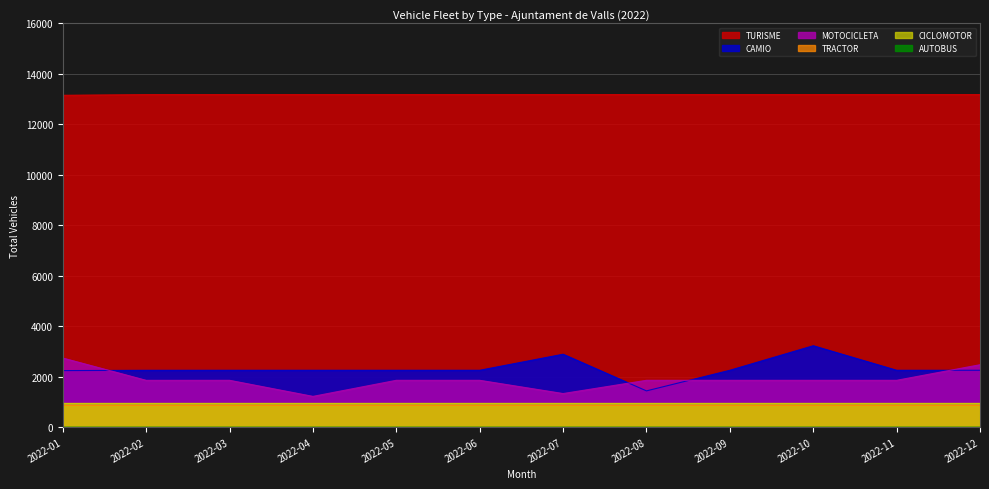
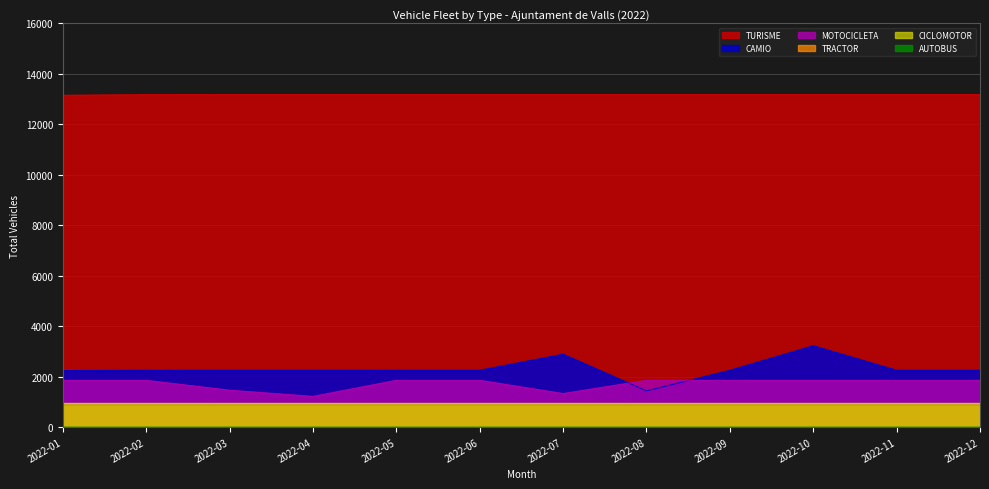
  {
    "TURISME": {
      "2022-01": 13200,
      "2022-02": 13200,
      "2022-03": 13200,
      "2022-04": 13200,
      "2022-05": 13200,
      "2022-06": 13200,
      "2022-07": 13200,
      "2022-08": 13200,
      "2022-09": 13200,
      "2022-10": 13200,
      "2022-11": 13200,
      "2022-12": 13200
    },
    "CAMIO": {
      "2022-01": 2200,
      "2022-02": 2300,
      "2022-03": 2300,
      "2022-04": 2300,
      "2022-05": 2300,
      "2022-06": 2300,
      "2022-07": 2900,
      "2022-08": 1400,
      "2022-09": 2300,
      "2022-10": 3200,
      "2022-11": 2300,
      "2022-12": 2300
    },
    "MOTOCICLETA": {
-     "2022-01": 2700,
+     "2022-01": 1900,
      "2022-02": 1900,
-     "2022-03": 1900,
+     "2022-03": 1500,
      "2022-04": 1200,
      "2022-05": 1900,
      "2022-06": 1900,
      "2022-07": 1300,
      "2022-08": 1900,
      "2022-09": 1900,
      "2022-10": 1900,
      "2022-11": 1900,
-     "2022-12": 2500
+     "2022-12": 1900
    },
    "AUTOBUS": {
      "2022-01": 0,
      "2022-02": 0,
      "2022-03": 0,
      "2022-04": 0,
      "2022-05": 0,
      "2022-06": 0,
      "2022-07": 0,
      "2022-08": 0,
      "2022-09": 0,
      "2022-10": 0,
      "2022-11": 0,
      "2022-12": 0
    }
  }
